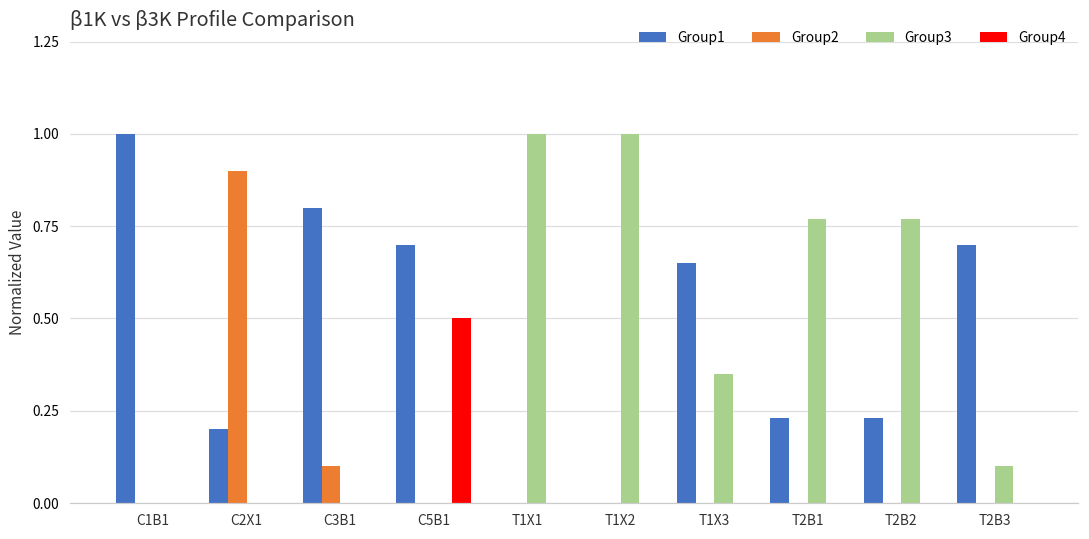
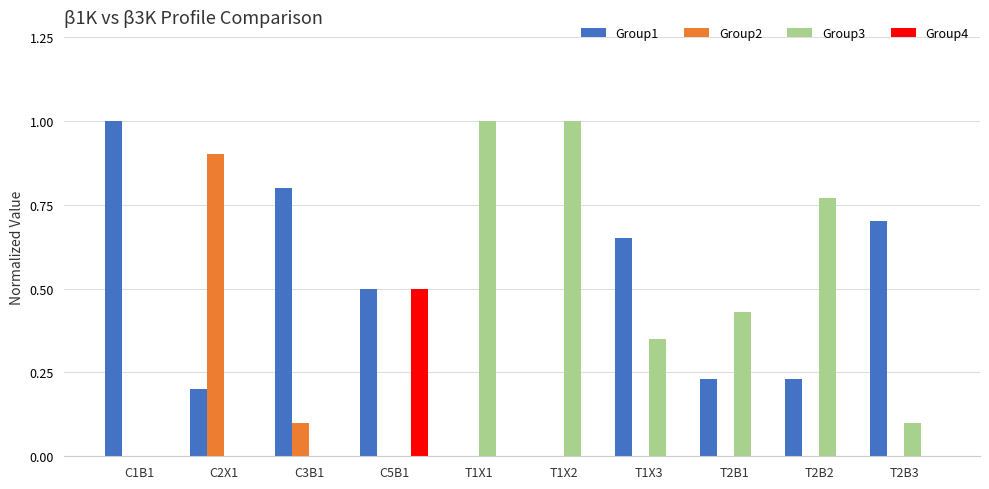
  {
    "Group1": {
      "C1B1": 1.0,
      "C2X1": 0.2,
      "C3B1": 0.8,
-     "C5B1": 0.7,
+     "C5B1": 0.5,
      "T1X1": 0.0,
      "T1X2": 0.0,
      "T1X3": 0.65,
      "T2B1": 0.23,
      "T2B2": 0.23,
      "T2B3": 0.7
    },
    "Group2": {
      "C1B1": 0.00,
      "C2X1": 0.90,
      "C3B1": 0.10,
      "C5B1": 0.00,
      "T1X1": 0.00,
      "T1X2": 0.00,
      "T1X3": 0.00,
      "T2B1": 0.00,
      "T2B2": 0.00,
      "T2B3": 0.00
    },
    "Group3": {
      "C1B1": 0.00,
      "C2X1": 0.00,
      "C3B1": 0.00,
      "C5B1": 0.00,
      "T1X1": 1.00,
      "T1X2": 1.00,
      "T1X3": 0.35,
-     "T2B1": 0.77,
+     "T2B1": 0.43,
      "T2B2": 0.77,
      "T2B3": 0.10
    },
    "Group4": {
      "C1B1": 0.00,
      "C2X1": 0.00,
      "C3B1": 0.00,
      "C5B1": 0.50,
      "T1X1": 0.00,
      "T1X2": 0.00,
      "T1X3": 0.00,
      "T2B1": 0.00,
      "T2B2": 0.00,
      "T2B3": 0.00
    }
  }
